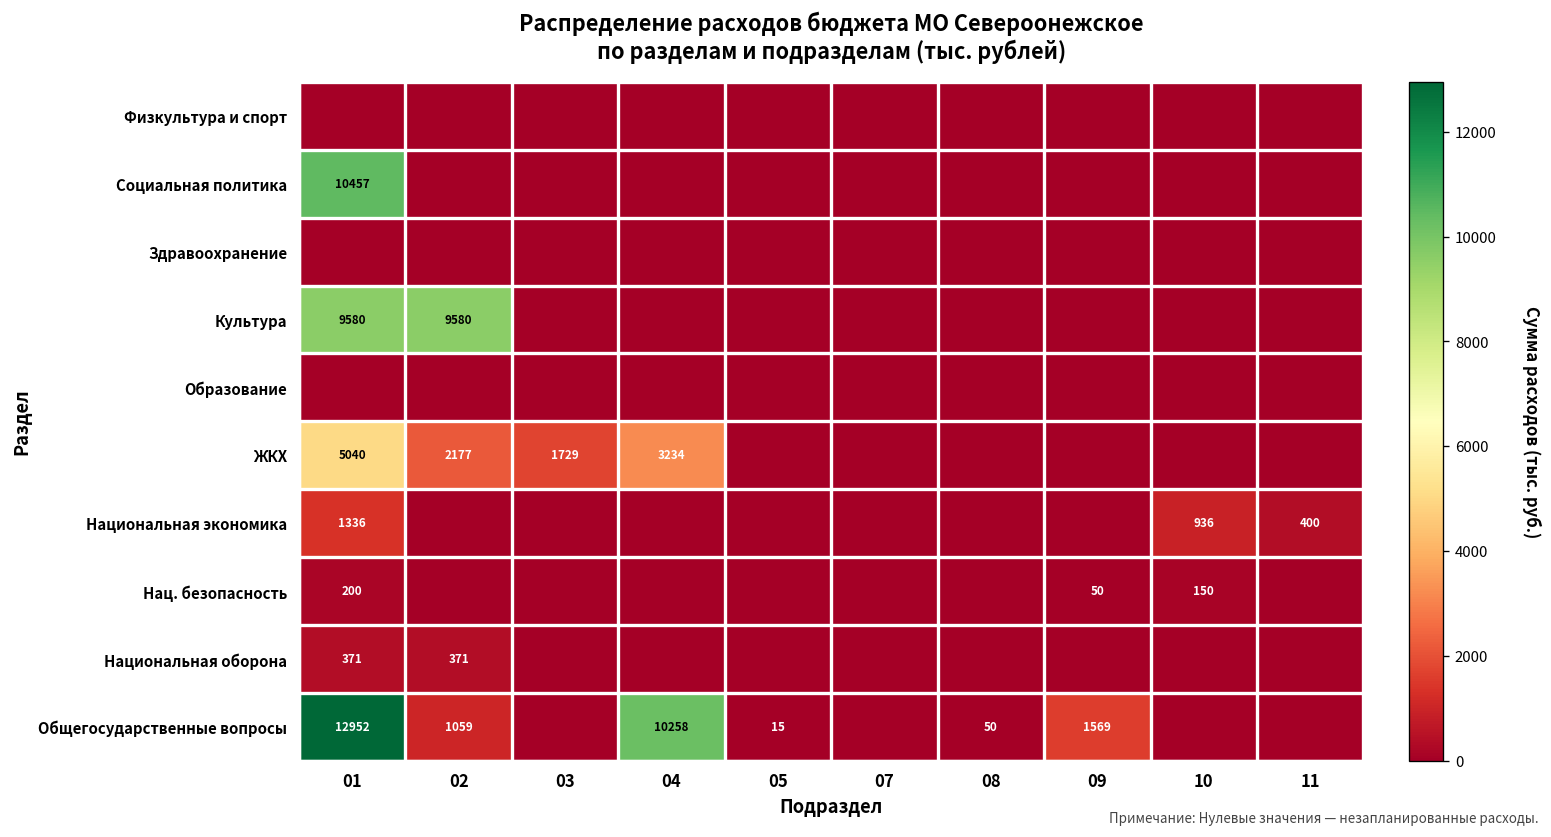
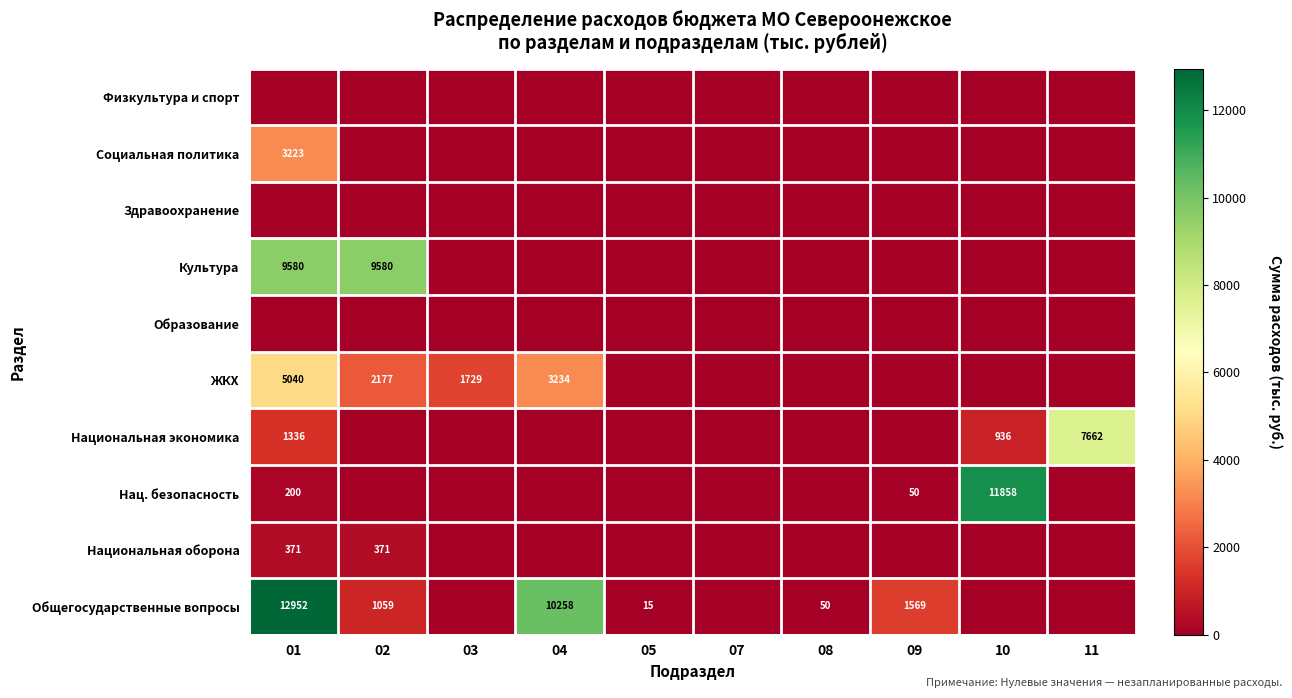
  {
    "Социальная политика": {
-     "01": 10457
+     "01": 3223
    },
    "Культура": {
      "01": 9580,
      "02": 9580
    },
    "ЖКХ": {
      "01": 5040,
      "02": 2177,
      "03": 1729,
      "04": 3234
    },
    "Национальная экономика": {
      "01": 1336,
      "10": 936,
-     "11": 400
+     "11": 7662
    },
    "Нац. безопасность": {
      "01": 200,
      "09": 50,
-     "10": 150
+     "10": 11858
    },
    "Национальная оборона": {
      "01": 371,
      "02": 371
    },
    "Общегосударственные вопросы": {
      "01": 12952,
      "02": 1059,
      "04": 10258,
      "05": 15,
      "08": 50,
      "09": 1569
    }
  }
